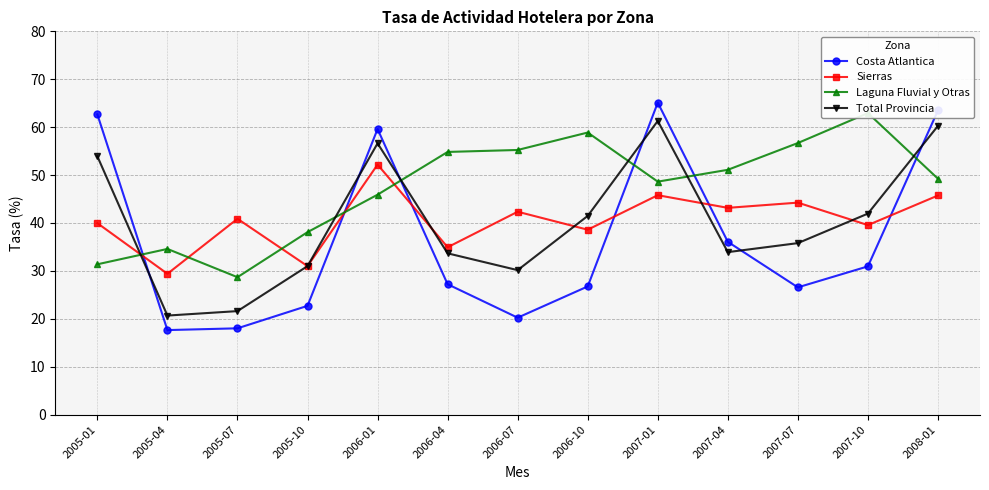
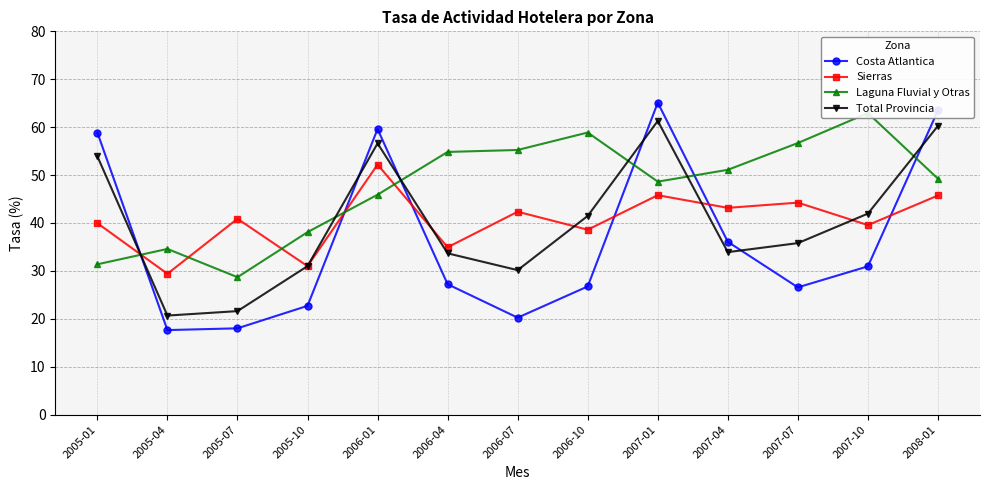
  {
    "Costa Atlantica": {
-     "2005-01": 63,
+     "2005-01": 59,
      "2005-04": 18,
      "2005-07": 18,
      "2005-10": 23,
      "2006-01": 60,
      "2006-04": 27,
      "2006-07": 20,
      "2006-10": 27,
      "2007-01": 65,
      "2007-04": 36,
      "2007-07": 27,
      "2007-10": 31
    },
    "Sierras": {
      "2005-01": 40,
      "2005-04": 29,
      "2005-07": 41,
      "2006-01": 52,
      "2006-04": 35,
      "2006-07": 42,
      "2006-10": 39,
      "2007-01": 46,
      "2007-04": 43,
      "2007-07": 44,
      "2007-10": 40,
      "2008-01": 46
    },
    "Laguna Fluvial y Otras": {
      "2005-01": 31,
      "2005-04": 35,
      "2005-07": 29,
      "2005-10": 38,
      "2006-01": 46,
      "2006-04": 55,
      "2006-07": 55,
      "2006-10": 59,
      "2007-01": 49,
      "2007-04": 51,
      "2007-07": 57,
      "2008-01": 49
    },
    "Total Provincia": {
      "2005-01": 54,
      "2005-04": 21,
      "2005-07": 22,
      "2006-01": 57,
      "2006-04": 34,
      "2006-07": 30,
      "2006-10": 41,
      "2007-01": 61,
      "2007-04": 34,
      "2007-07": 36,
      "2007-10": 42,
      "2008-01": 60
    }
  }
